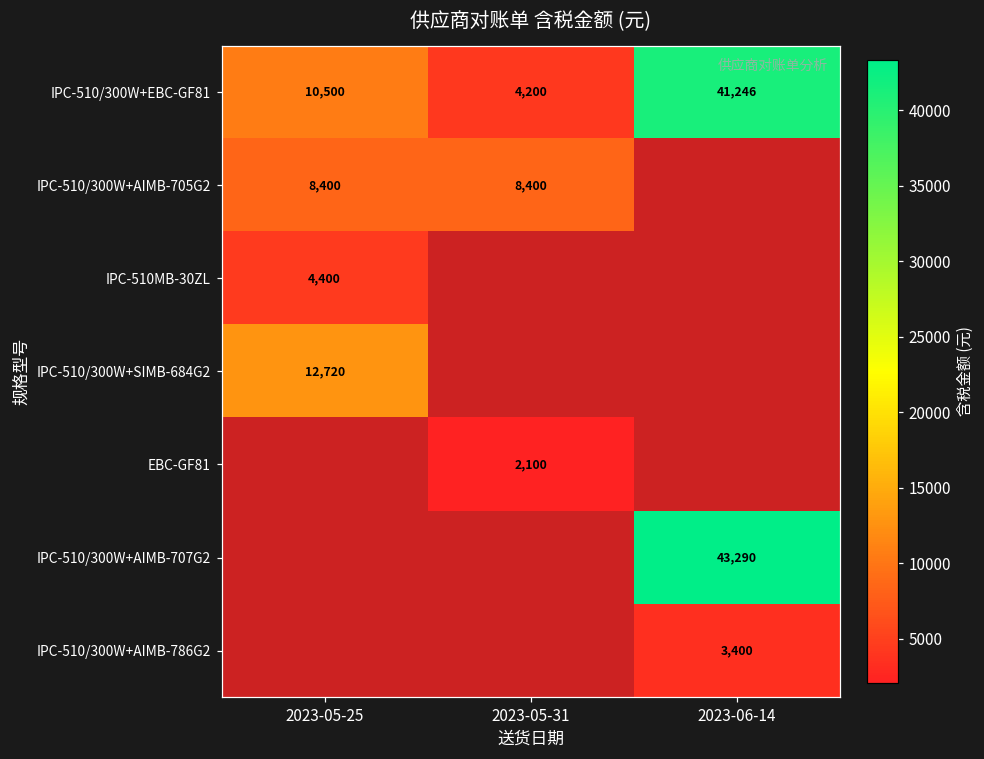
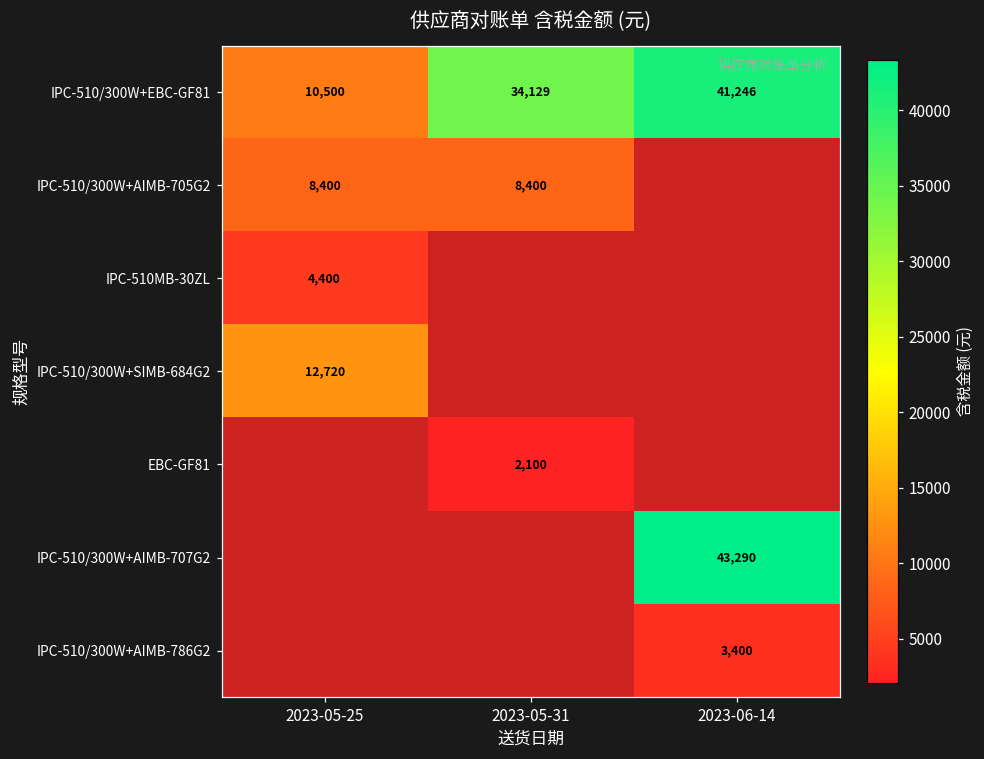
  {
    "IPC-510/300W+EBC-GF81": {
      "2023-05-25": "10,500",
-     "2023-05-31": "4,200"
+     "2023-05-31": "34,129"
    },
    "IPC-510/300W+AIMB-705G2": {
      "2023-05-25": "8,400",
      "2023-05-31": "8,400"
    },
    "IPC-510MB-30ZL": {
      "2023-05-25": "4,400"
    },
    "IPC-510/300W+SIMB-684G2": {
      "2023-05-25": "12,720"
    },
    "EBC-GF81": {
      "2023-05-31": "2,100"
    },
    "IPC-510/300W+AIMB-707G2": {
      "2023-06-14": "43,290"
    },
    "IPC-510/300W+AIMB-786G2": {
      "2023-06-14": "3,400"
    }
  }
